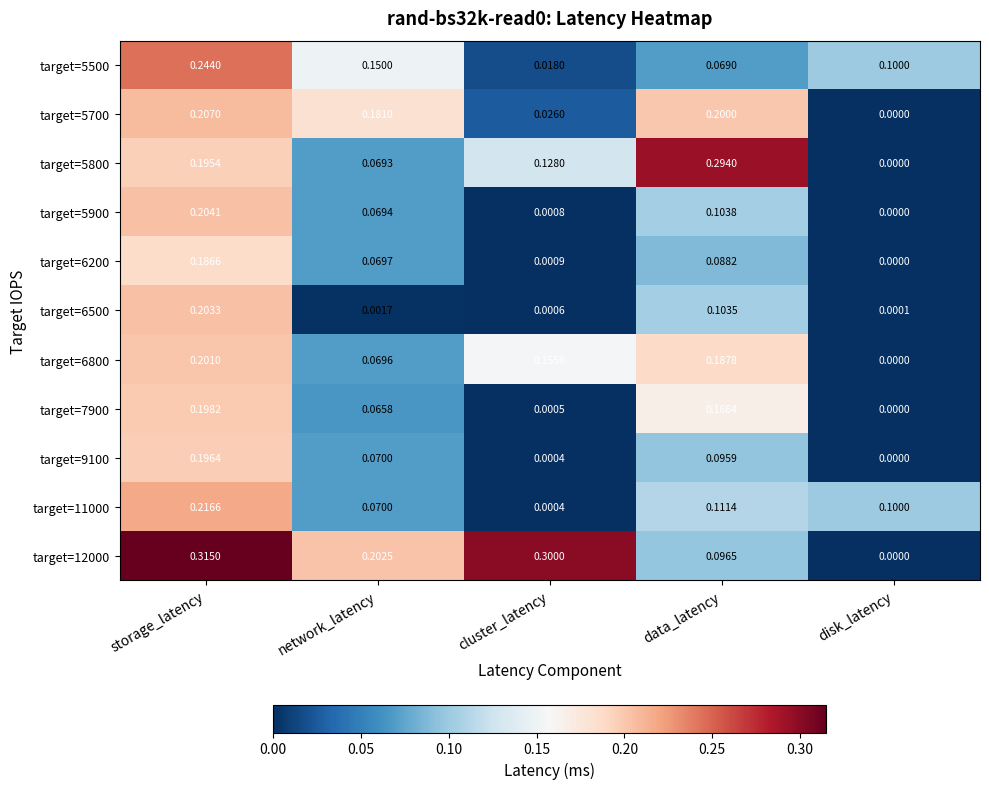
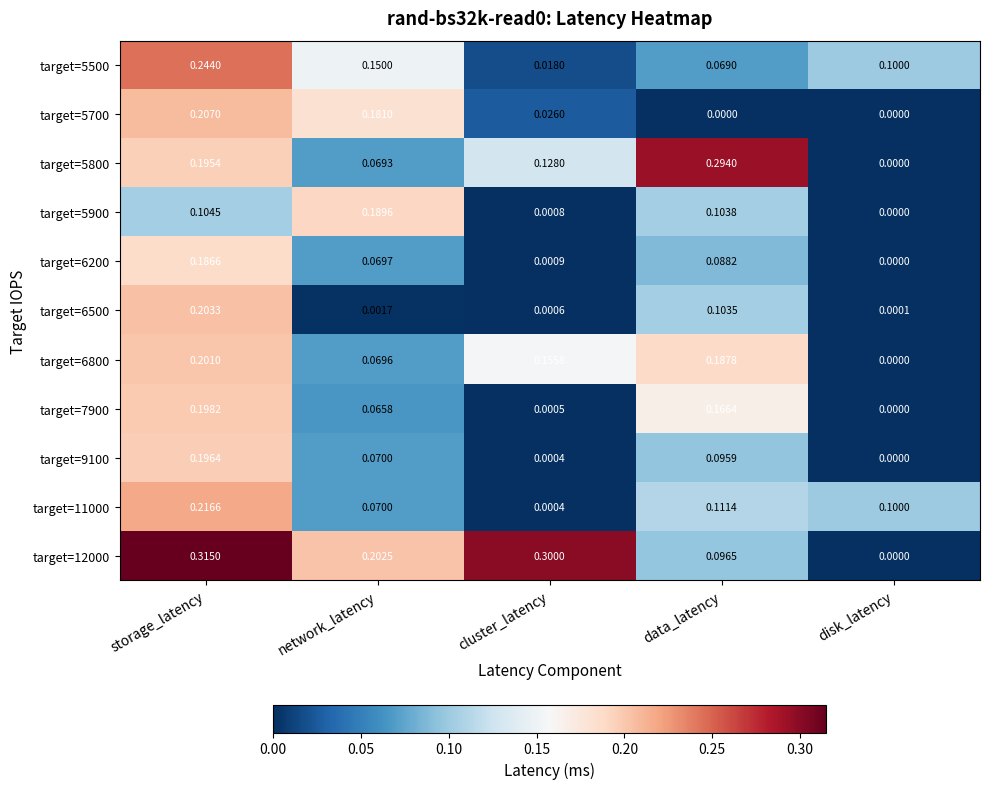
  {
    "target=5500": {
      "storage_latency": 0.2440,
      "network_latency": 0.1500,
      "cluster_latency": 0.0180,
      "data_latency": 0.0690,
      "disk_latency": 0.1000
    },
    "target=5700": {
      "storage_latency": 0.2070,
      "cluster_latency": 0.0260,
-     "data_latency": 0.2000,
+     "data_latency": 0.0000,
      "disk_latency": 0.0000
    },
    "target=5800": {
      "storage_latency": 0.1954,
      "network_latency": 0.0693,
      "cluster_latency": 0.1280,
      "data_latency": 0.2940,
      "disk_latency": 0.0000
    },
    "target=5900": {
-     "storage_latency": 0.2041,
-     "network_latency": 0.0694,
+     "storage_latency": 0.1045,
+     "network_latency": 0.1896,
      "cluster_latency": 0.0008,
      "data_latency": 0.1038,
      "disk_latency": 0.0000
    },
    "target=6200": {
      "storage_latency": 0.1866,
      "network_latency": 0.0697,
      "cluster_latency": 0.0009,
      "data_latency": 0.0882,
      "disk_latency": 0.0000
    },
    "target=6500": {
      "storage_latency": 0.2033,
      "network_latency": 0.0017,
      "cluster_latency": 0.0006,
      "data_latency": 0.1035,
      "disk_latency": 0.0001
    },
    "target=6800": {
      "storage_latency": 0.2010,
      "network_latency": 0.0696,
      "data_latency": 0.1878,
      "disk_latency": 0.0000
    },
    "target=7900": {
      "storage_latency": 0.1982,
      "network_latency": 0.0658,
      "cluster_latency": 0.0005,
      "disk_latency": 0.0000
    },
    "target=9100": {
      "storage_latency": 0.1964,
      "network_latency": 0.0700,
      "cluster_latency": 0.0004,
      "data_latency": 0.0959,
      "disk_latency": 0.0000
    },
    "target=11000": {
      "storage_latency": 0.2166,
      "network_latency": 0.0700,
      "cluster_latency": 0.0004,
      "data_latency": 0.1114,
      "disk_latency": 0.1000
    },
    "target=12000": {
      "storage_latency": 0.3150,
      "network_latency": 0.2025,
      "cluster_latency": 0.3000,
      "data_latency": 0.0965,
      "disk_latency": 0.0000
    }
  }
